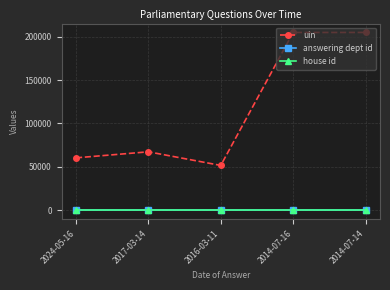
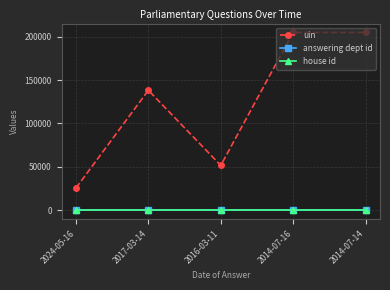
  {
    "uin": {
-     "2024-05-16": 60000,
-     "2017-03-14": 70000,
+     "2024-05-16": 30000,
+     "2017-03-14": 140000,
      "2016-03-11": 50000
    },
    "house id": {
      "2024-05-16": 0,
      "2017-03-14": 0,
      "2016-03-11": 0,
      "2014-07-16": 0,
      "2014-07-14": 0
    }
  }
